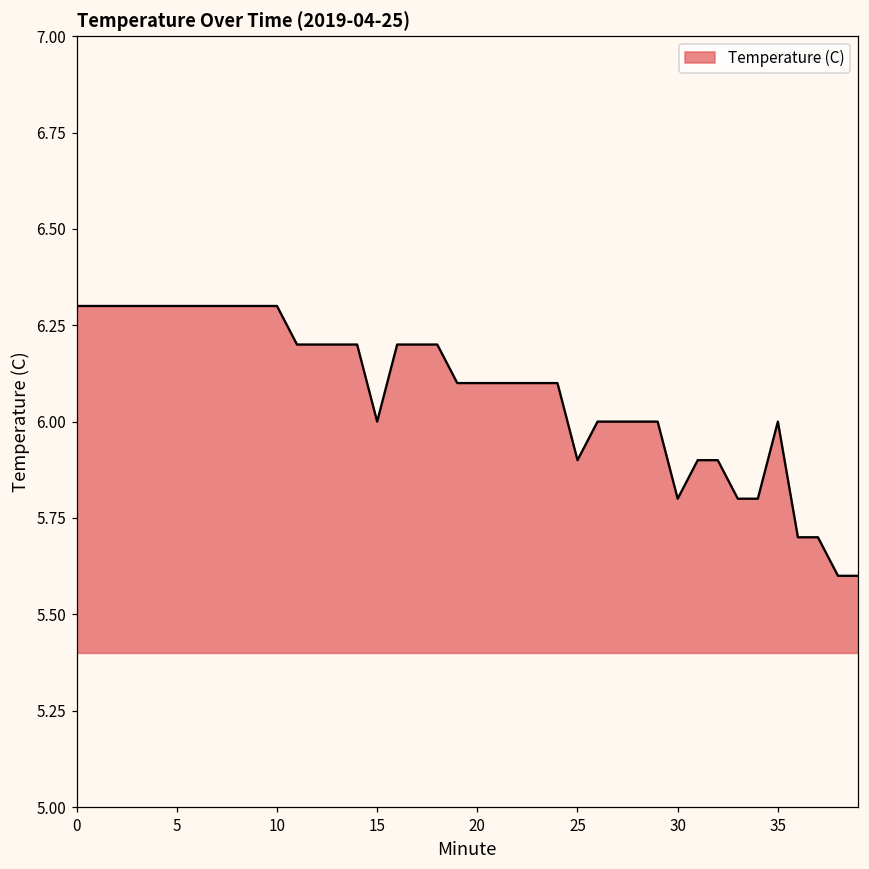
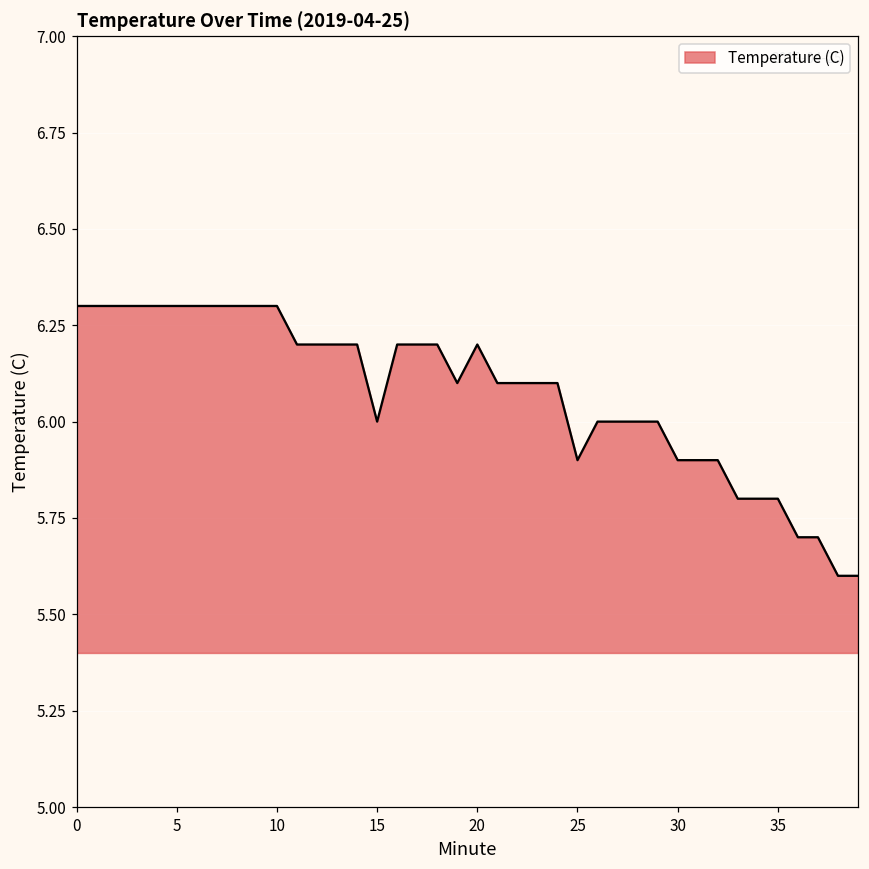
  {
    "0": 6.3,
    "5": 6.3,
    "10": 6.3,
    "15": 6.0,
-   "20": 6.1,
+   "20": 6.2,
    "25": 5.9,
-   "30": 5.8,
-   "35": 6.0
+   "30": 5.9,
+   "35": 5.8
  }
